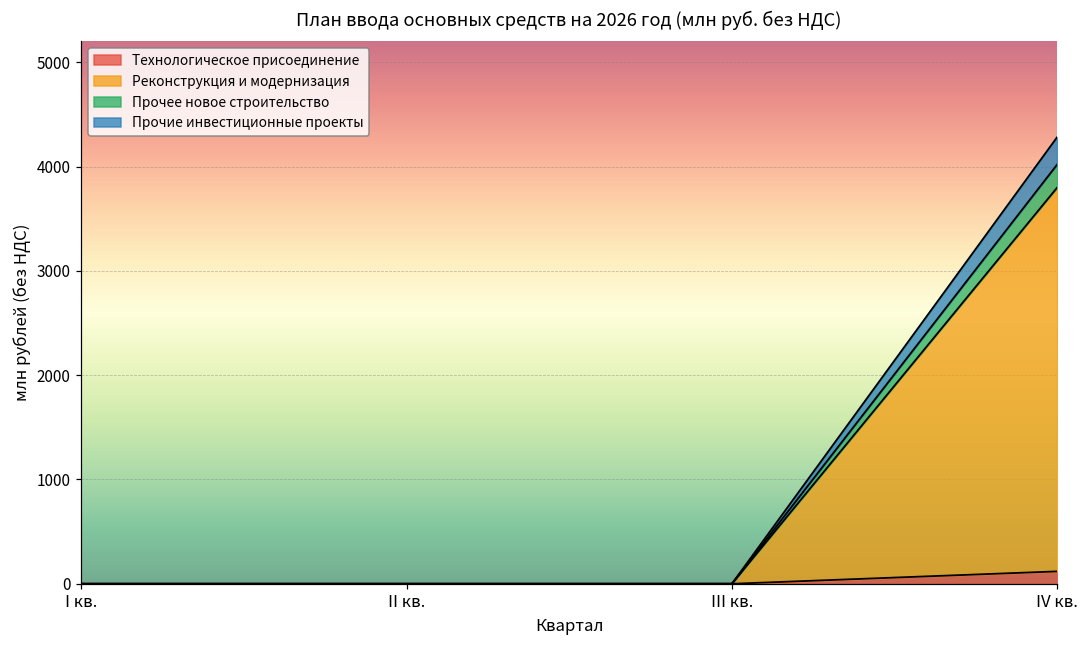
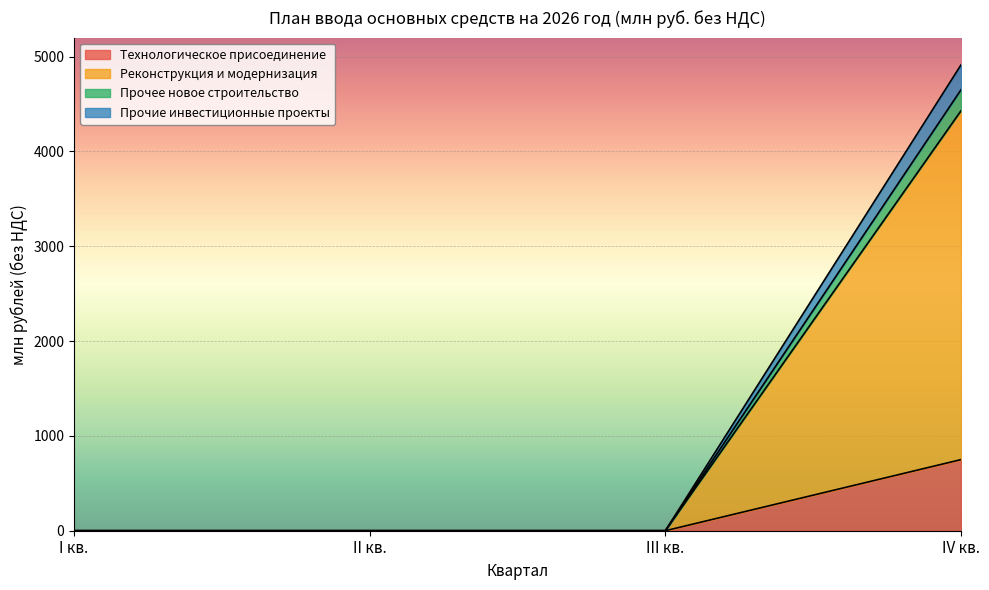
  {
    "Технологическое присоединение": {
-     "IV кв.": 100
+     "IV кв.": 800
    },
    "Реконструкция и модернизация": {
      "IV кв.": 3700
    },
    "Прочее новое строительство": {
      "IV кв.": 200
    },
    "Прочие инвестиционные проекты": {
      "IV кв.": 300
    }
  }
